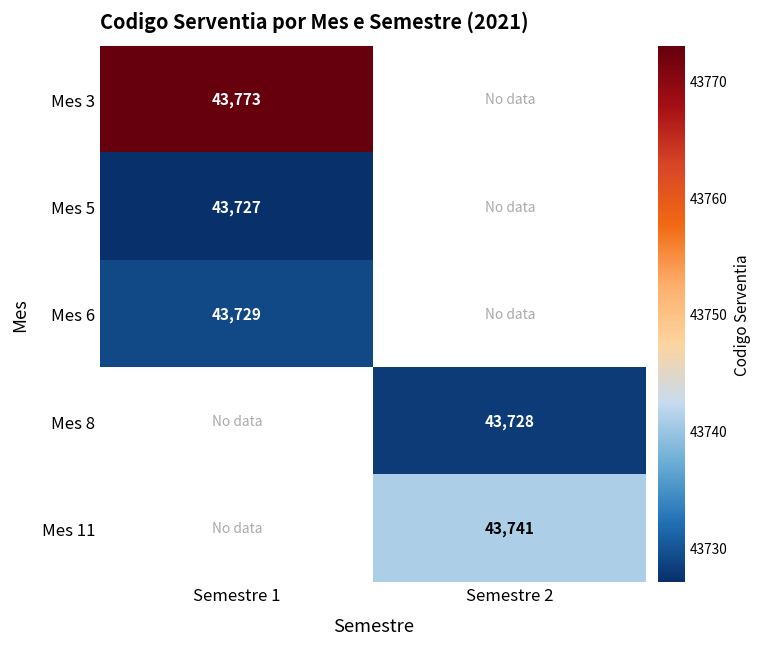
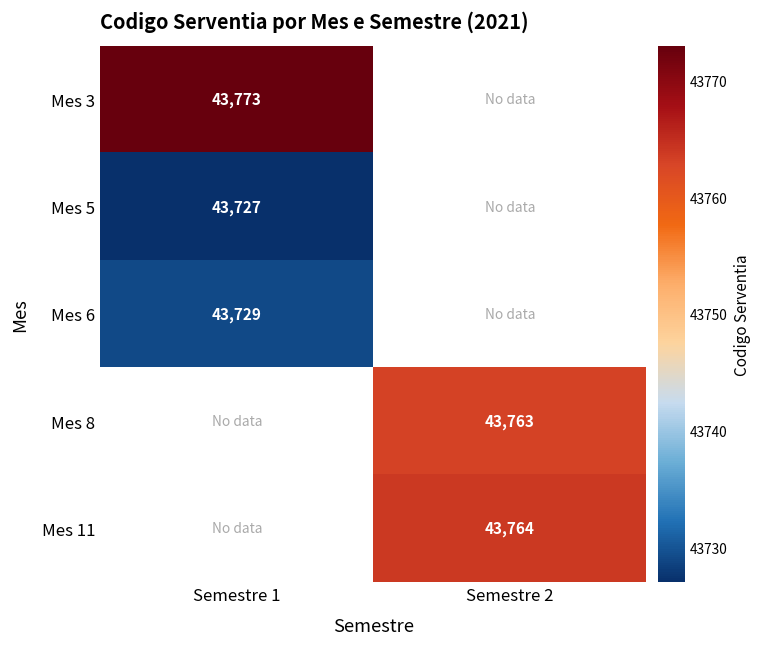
  {
    "Mes 3": {
      "Semestre 1": "43,773"
    },
    "Mes 5": {
      "Semestre 1": "43,727"
    },
    "Mes 6": {
      "Semestre 1": "43,729"
    },
    "Mes 8": {
-     "Semestre 2": "43,728"
+     "Semestre 2": "43,763"
    },
    "Mes 11": {
-     "Semestre 2": "43,741"
+     "Semestre 2": "43,764"
    }
  }
